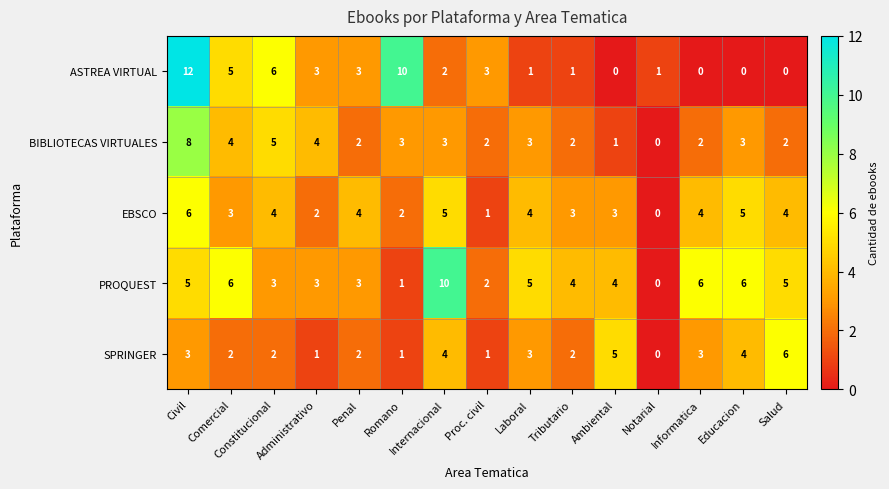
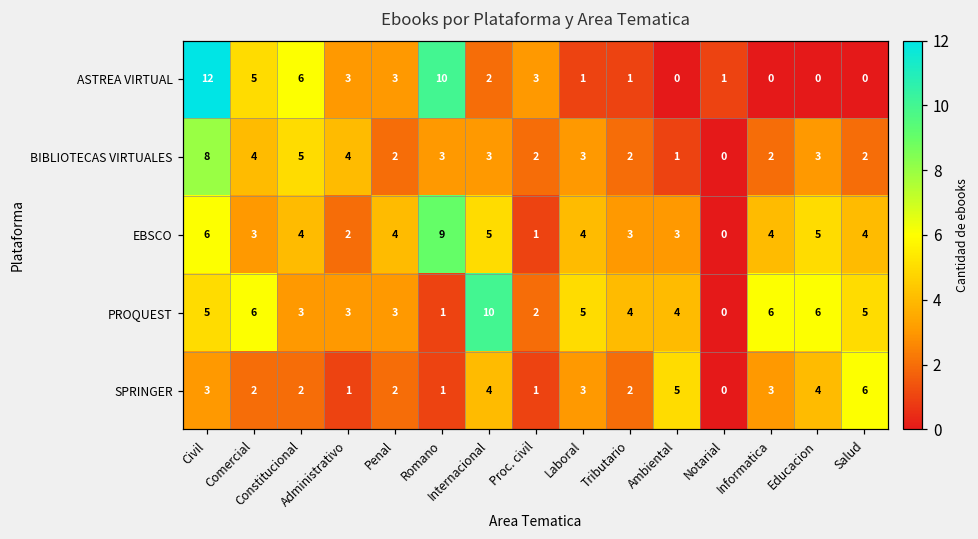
  {
    "ASTREA VIRTUAL": {
      "Civil": 12,
      "Comercial": 5,
      "Constitucional": 6,
      "Administrativo": 3,
      "Penal": 3,
      "Romano": 10,
      "Internacional": 2,
      "Proc. civil": 3,
      "Laboral": 1,
      "Tributario": 1,
      "Ambiental": 0,
      "Notarial": 1,
      "Informatica": 0,
      "Educacion": 0,
      "Salud": 0
    },
    "BIBLIOTECAS VIRTUALES": {
      "Civil": 8,
      "Comercial": 4,
      "Constitucional": 5,
      "Administrativo": 4,
      "Penal": 2,
      "Romano": 3,
      "Internacional": 3,
      "Proc. civil": 2,
      "Laboral": 3,
      "Tributario": 2,
      "Ambiental": 1,
      "Notarial": 0,
      "Informatica": 2,
      "Educacion": 3,
      "Salud": 2
    },
    "EBSCO": {
      "Civil": 6,
      "Comercial": 3,
      "Constitucional": 4,
      "Administrativo": 2,
      "Penal": 4,
-     "Romano": 2,
+     "Romano": 9,
      "Internacional": 5,
      "Proc. civil": 1,
      "Laboral": 4,
      "Tributario": 3,
      "Ambiental": 3,
      "Notarial": 0,
      "Informatica": 4,
      "Educacion": 5,
      "Salud": 4
    },
    "PROQUEST": {
      "Civil": 5,
      "Comercial": 6,
      "Constitucional": 3,
      "Administrativo": 3,
      "Penal": 3,
      "Romano": 1,
      "Internacional": 10,
      "Proc. civil": 2,
      "Laboral": 5,
      "Tributario": 4,
      "Ambiental": 4,
      "Notarial": 0,
      "Informatica": 6,
      "Educacion": 6,
      "Salud": 5
    },
    "SPRINGER": {
      "Civil": 3,
      "Comercial": 2,
      "Constitucional": 2,
      "Administrativo": 1,
      "Penal": 2,
      "Romano": 1,
      "Internacional": 4,
      "Proc. civil": 1,
      "Laboral": 3,
      "Tributario": 2,
      "Ambiental": 5,
      "Notarial": 0,
      "Informatica": 3,
      "Educacion": 4,
      "Salud": 6
    }
  }
